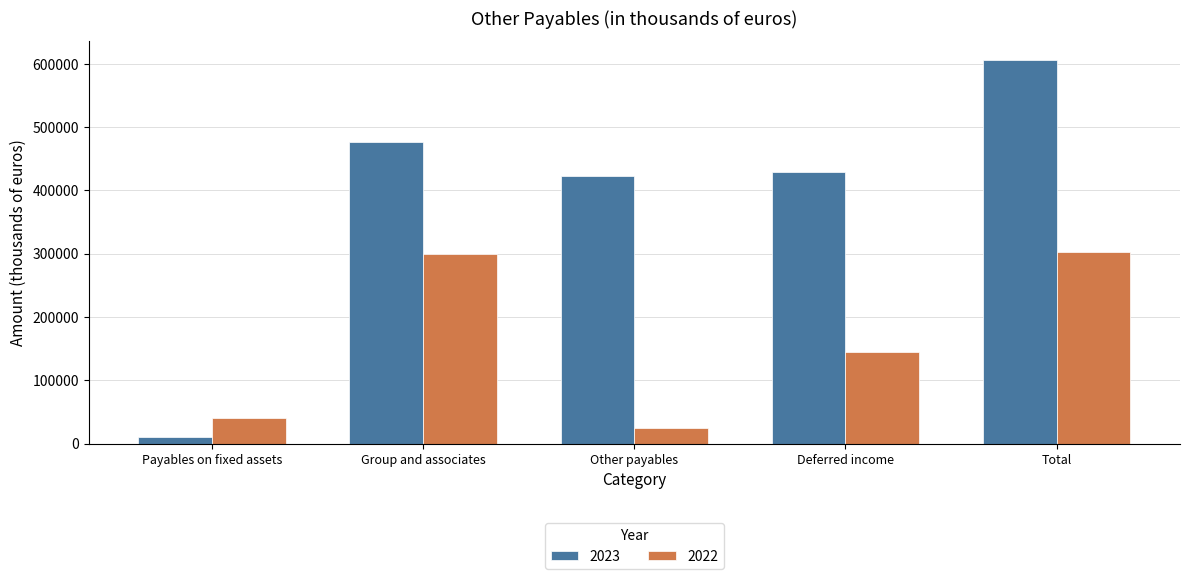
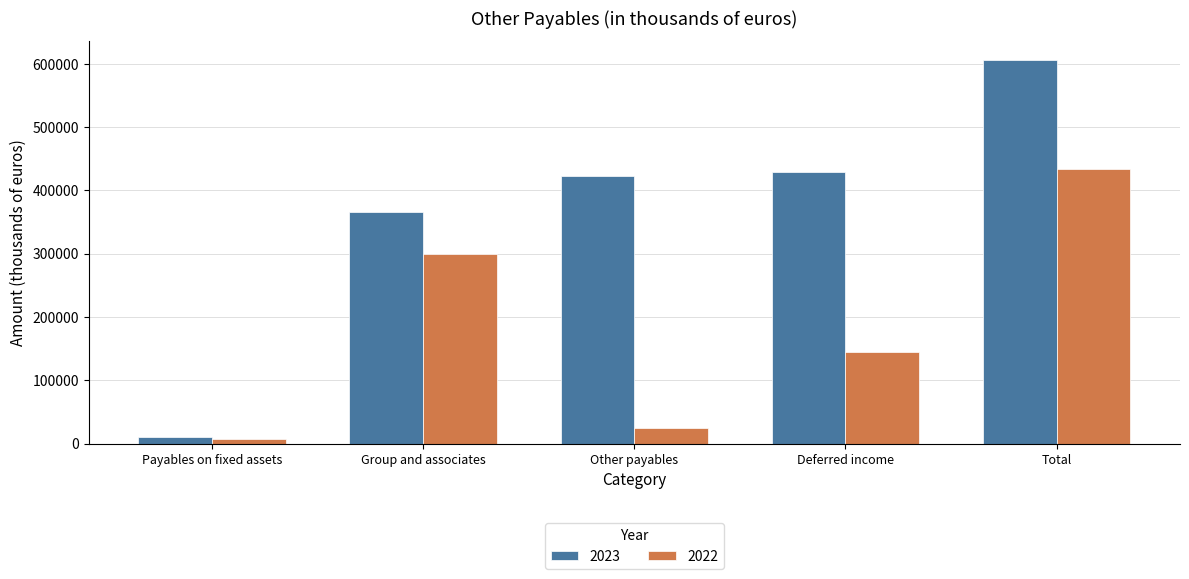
  {
    "2023": {
      "Payables on fixed assets": 10000,
-     "Group and associates": 480000,
+     "Group and associates": 370000,
      "Other payables": 420000,
      "Deferred income": 430000,
      "Total": 610000
    },
    "2022": {
-     "Payables on fixed assets": 40000,
+     "Payables on fixed assets": 10000,
      "Group and associates": 300000,
      "Other payables": 20000,
      "Deferred income": 140000,
-     "Total": 300000
+     "Total": 430000
    }
  }
